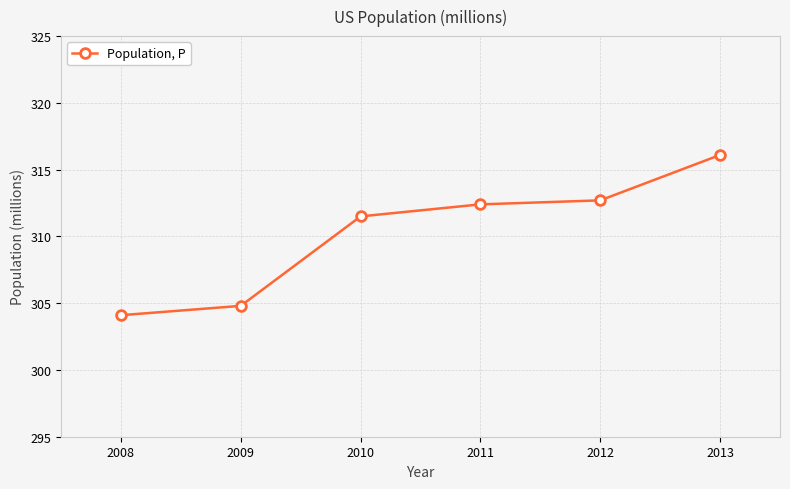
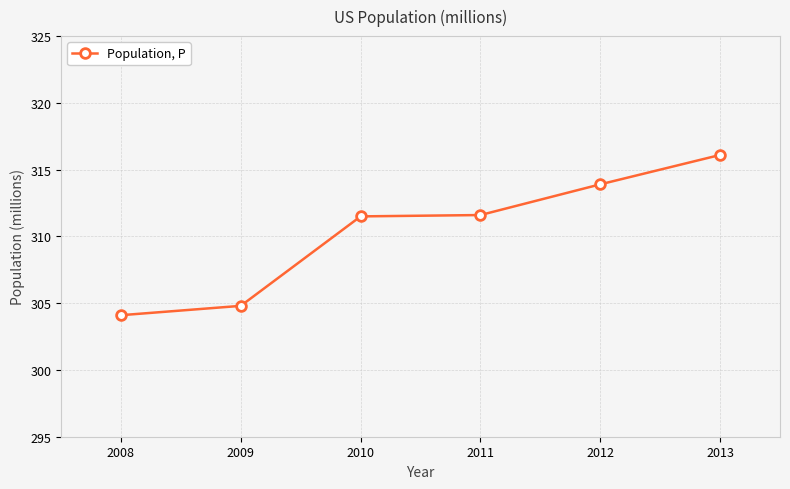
  {
    "2008": 304.1,
    "2009": 304.8,
    "2010": 311.5,
-   "2011": 312.4,
-   "2012": 312.7,
+   "2011": 311.6,
+   "2012": 313.9,
    "2013": 316.1
  }
